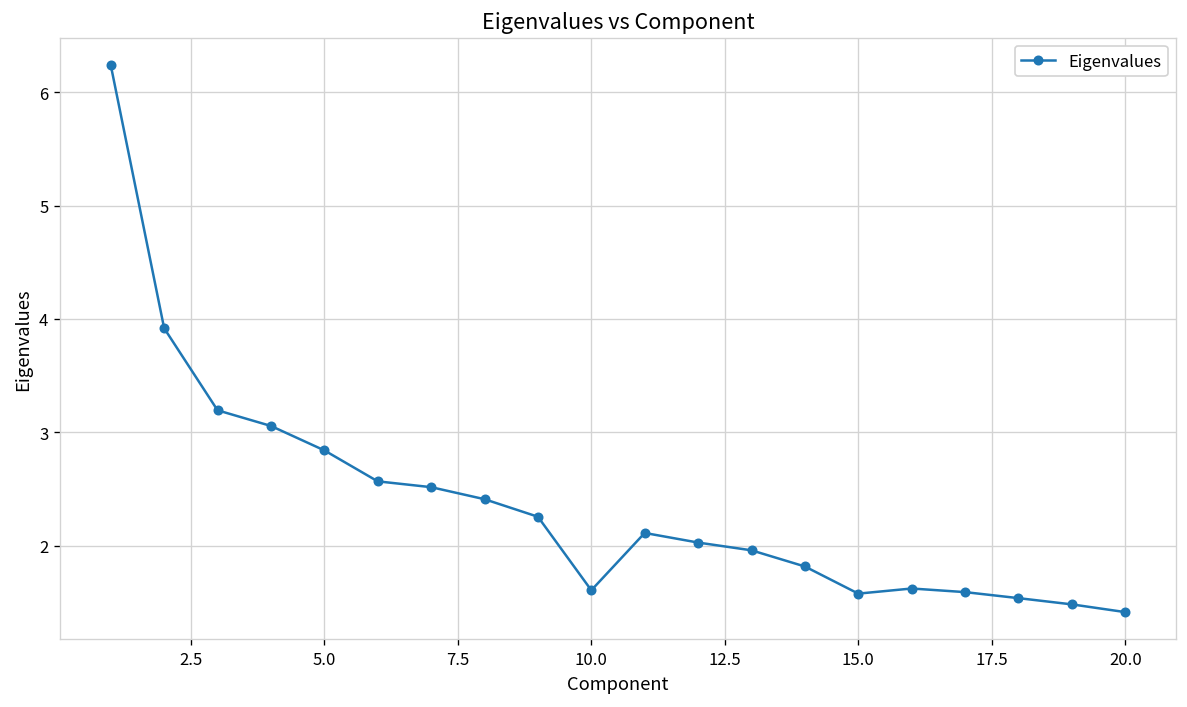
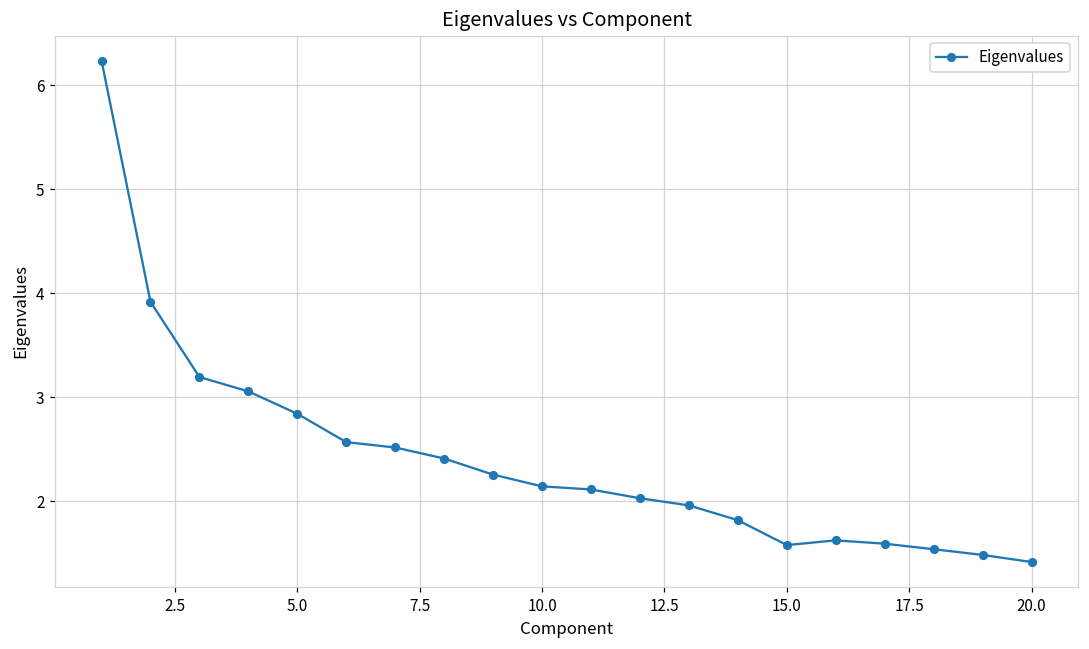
  {
    "5.0": 2.8,
-   "10.0": 1.6,
+   "10.0": 2.1,
    "15.0": 1.6,
    "20.0": 1.4
  }
